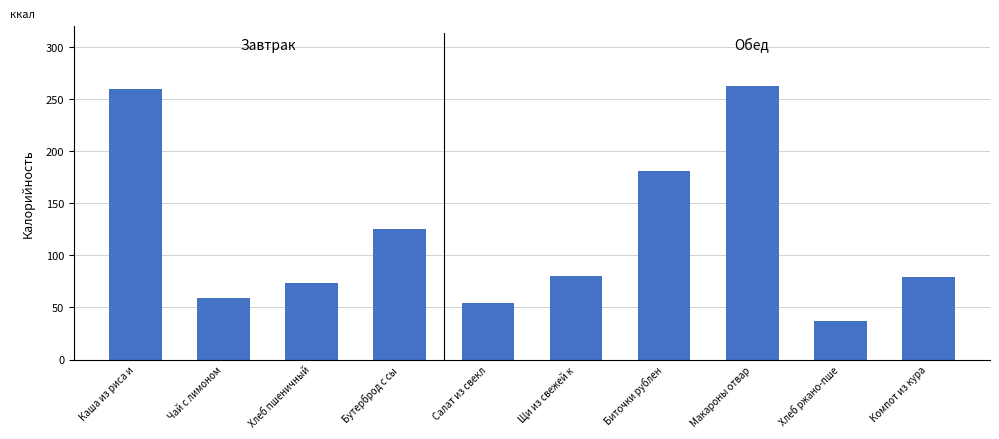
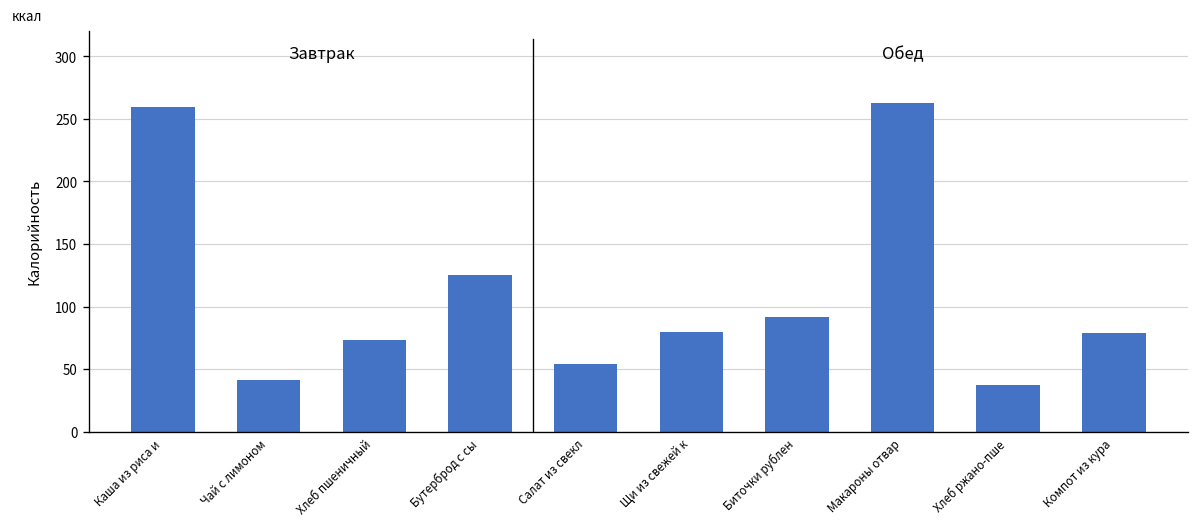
  {
    "Каша из риса и": 259,
-   "Чай с лимоном": 59,
+   "Чай с лимоном": 42,
    "Хлеб пшеничный": 74,
    "Бутерброд с сы": 125,
    "Салат из свекл": 54,
    "Щи из свежей к": 80,
-   "Биточки рублен": 181,
+   "Биточки рублен": 92,
    "Макароны отвар": 262,
    "Хлеб ржано-пше": 37,
    "Компот из кура": 79
  }
